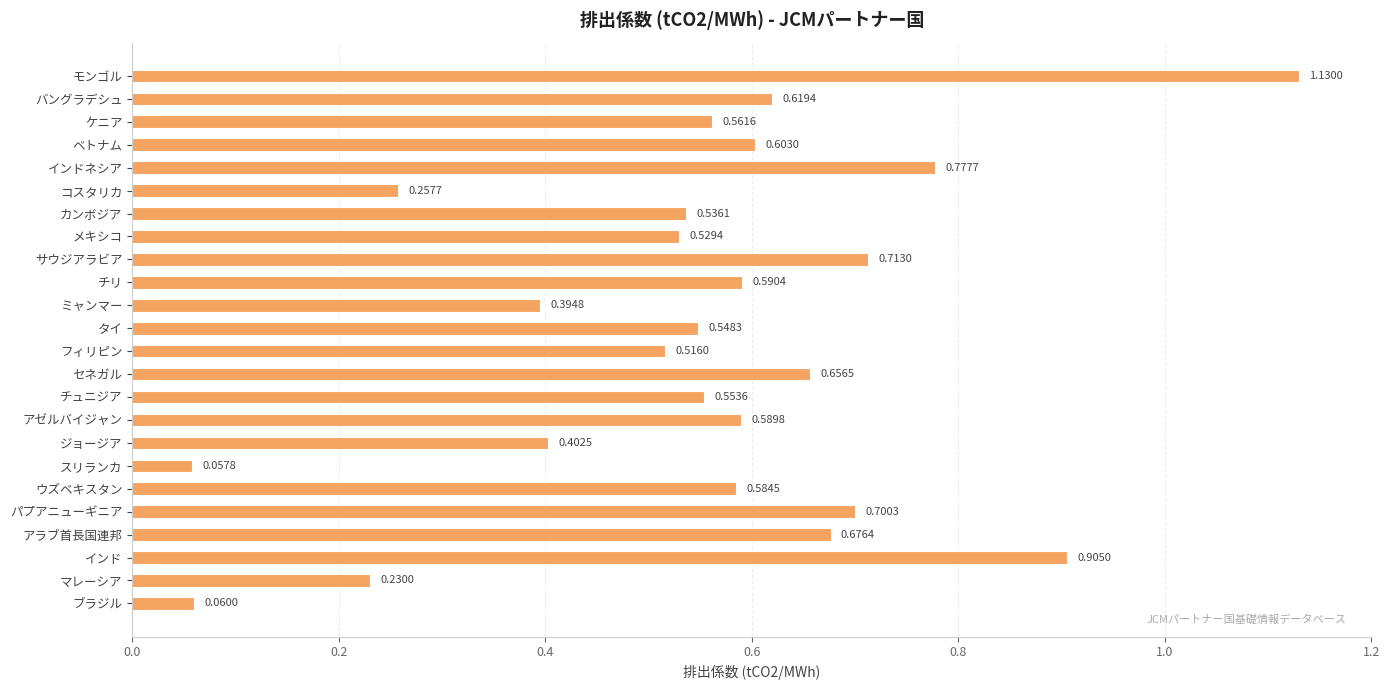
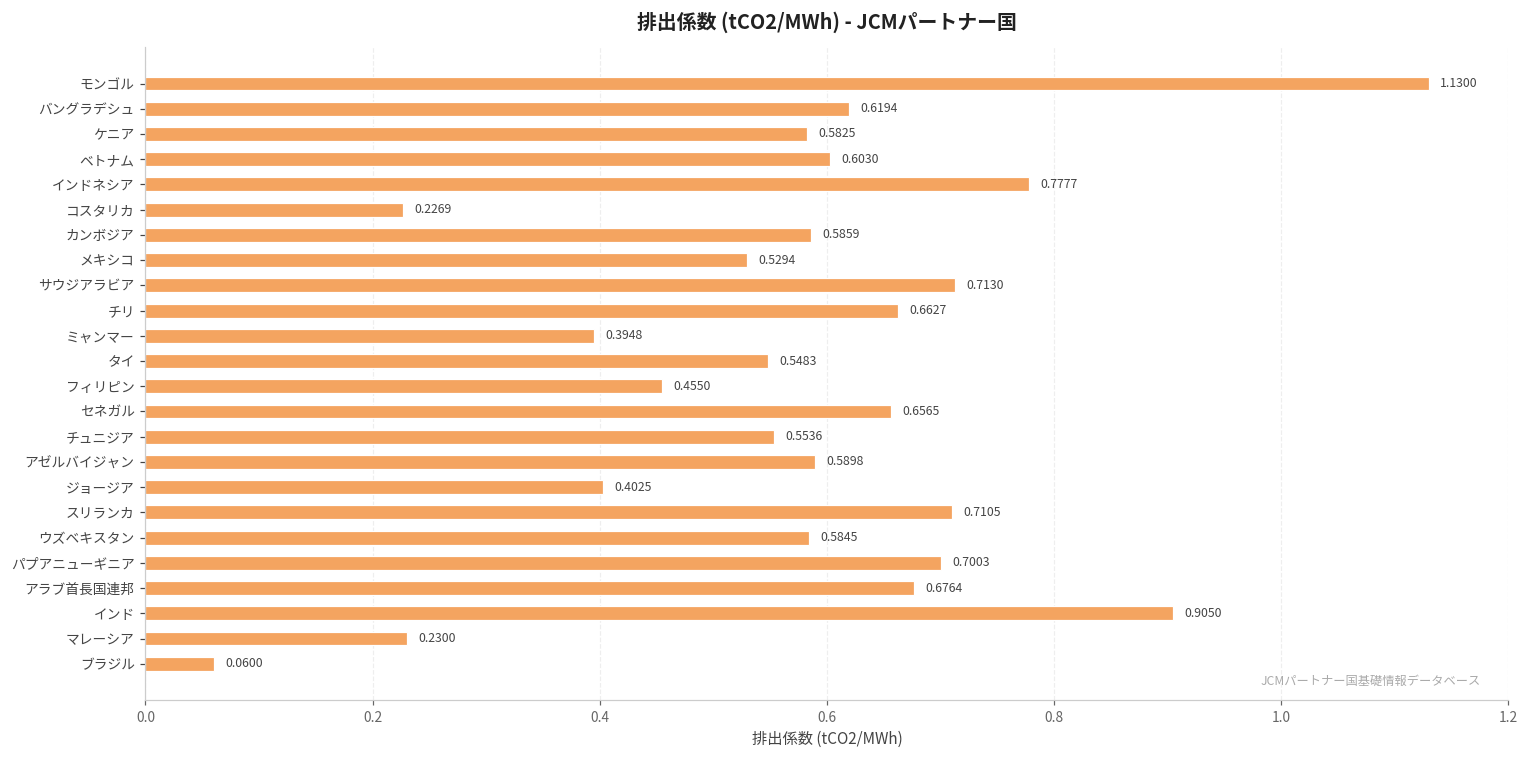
  {
    "モンゴル": 1.1300,
    "バングラデシュ": 0.6194,
-   "ケニア": 0.5616,
+   "ケニア": 0.5825,
    "ベトナム": 0.6030,
    "インドネシア": 0.7777,
-   "コスタリカ": 0.2577,
-   "カンボジア": 0.5361,
+   "コスタリカ": 0.2269,
+   "カンボジア": 0.5859,
    "メキシコ": 0.5294,
    "サウジアラビア": 0.7130,
-   "チリ": 0.5904,
+   "チリ": 0.6627,
    "ミャンマー": 0.3948,
    "タイ": 0.5483,
-   "フィリピン": 0.5160,
+   "フィリピン": 0.4550,
    "セネガル": 0.6565,
    "チュニジア": 0.5536,
    "アゼルバイジャン": 0.5898,
    "ジョージア": 0.4025,
-   "スリランカ": 0.0578,
+   "スリランカ": 0.7105,
    "ウズベキスタン": 0.5845,
    "パプアニューギニア": 0.7003,
    "アラブ首長国連邦": 0.6764,
    "インド": 0.9050,
    "マレーシア": 0.2300,
    "ブラジル": 0.0600
  }
